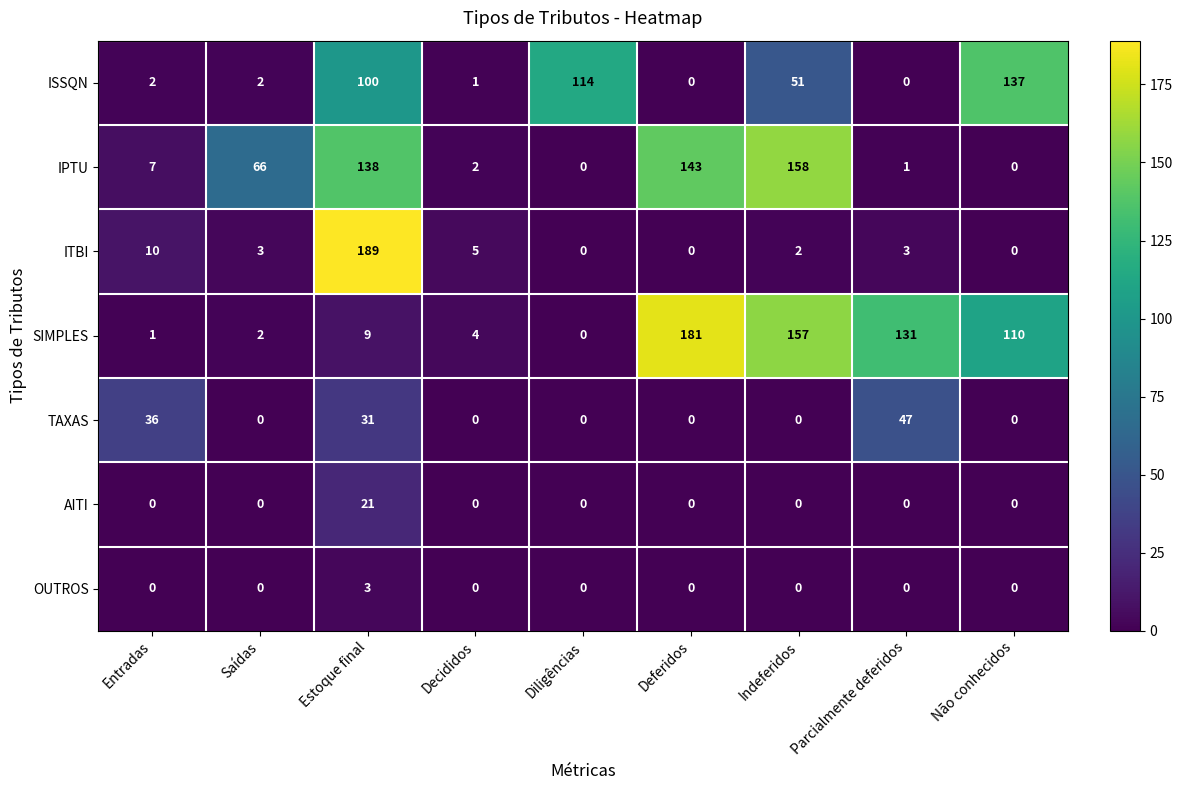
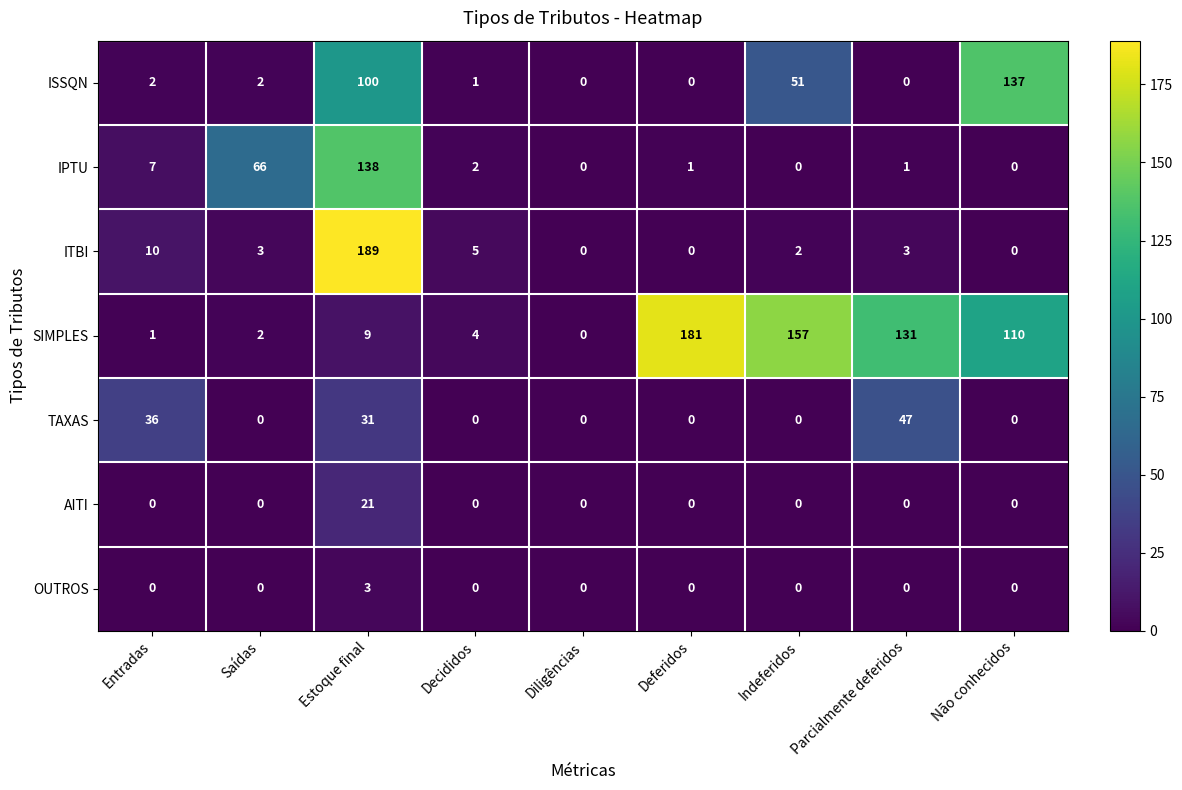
  {
    "ISSQN": {
      "Entradas": 2,
      "Saídas": 2,
      "Estoque final": 100,
      "Decididos": 1,
-     "Diligências": 114,
+     "Diligências": 0,
      "Deferidos": 0,
      "Indeferidos": 51,
      "Parcialmente deferidos": 0,
      "Não conhecidos": 137
    },
    "IPTU": {
      "Entradas": 7,
      "Saídas": 66,
      "Estoque final": 138,
      "Decididos": 2,
      "Diligências": 0,
-     "Deferidos": 143,
-     "Indeferidos": 158,
+     "Deferidos": 1,
+     "Indeferidos": 0,
      "Parcialmente deferidos": 1,
      "Não conhecidos": 0
    },
    "ITBI": {
      "Entradas": 10,
      "Saídas": 3,
      "Estoque final": 189,
      "Decididos": 5,
      "Diligências": 0,
      "Deferidos": 0,
      "Indeferidos": 2,
      "Parcialmente deferidos": 3,
      "Não conhecidos": 0
    },
    "SIMPLES": {
      "Entradas": 1,
      "Saídas": 2,
      "Estoque final": 9,
      "Decididos": 4,
      "Diligências": 0,
      "Deferidos": 181,
      "Indeferidos": 157,
      "Parcialmente deferidos": 131,
      "Não conhecidos": 110
    },
    "TAXAS": {
      "Entradas": 36,
      "Saídas": 0,
      "Estoque final": 31,
      "Decididos": 0,
      "Diligências": 0,
      "Deferidos": 0,
      "Indeferidos": 0,
      "Parcialmente deferidos": 47,
      "Não conhecidos": 0
    },
    "AITI": {
      "Entradas": 0,
      "Saídas": 0,
      "Estoque final": 21,
      "Decididos": 0,
      "Diligências": 0,
      "Deferidos": 0,
      "Indeferidos": 0,
      "Parcialmente deferidos": 0,
      "Não conhecidos": 0
    },
    "OUTROS": {
      "Entradas": 0,
      "Saídas": 0,
      "Estoque final": 3,
      "Decididos": 0,
      "Diligências": 0,
      "Deferidos": 0,
      "Indeferidos": 0,
      "Parcialmente deferidos": 0,
      "Não conhecidos": 0
    }
  }
